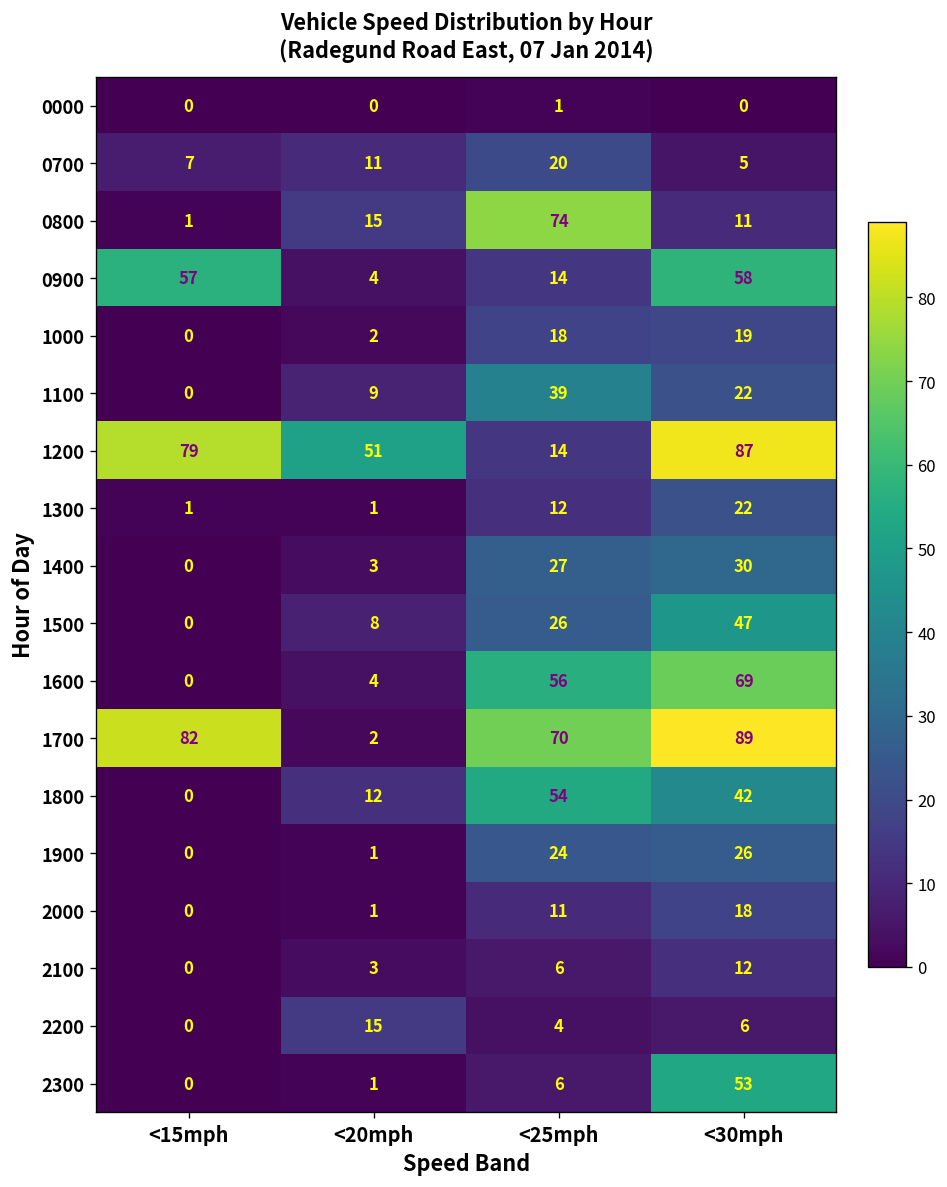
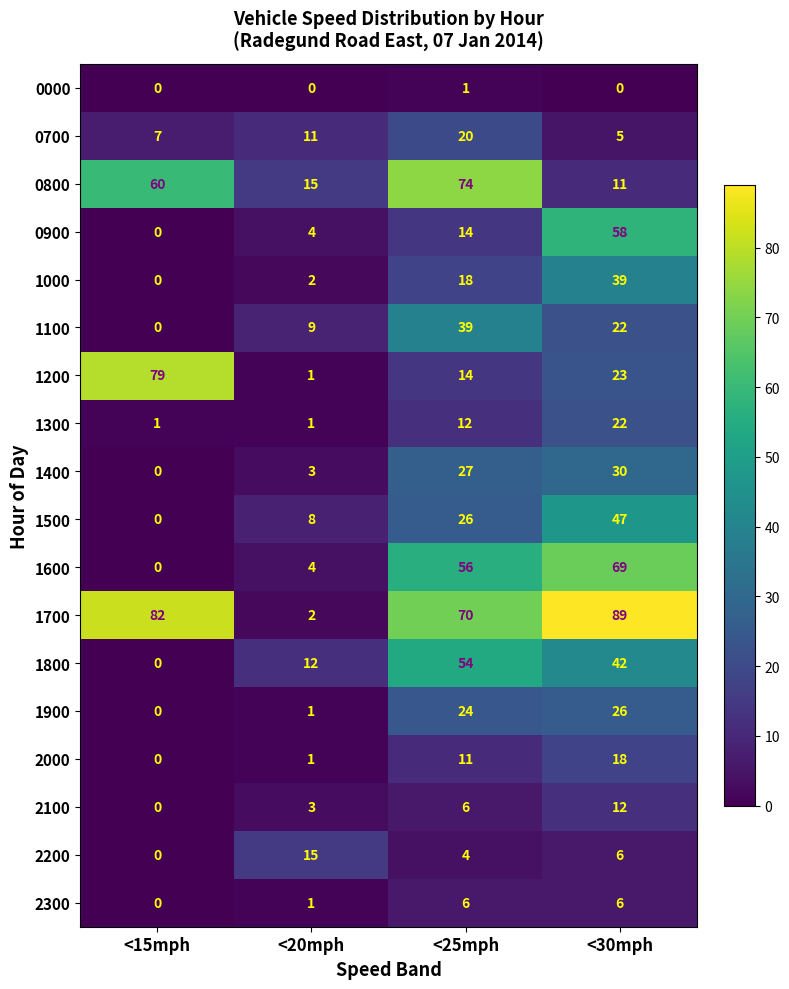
  {
    "0000": {
      "<15mph": 0,
      "<20mph": 0,
      "<25mph": 1,
      "<30mph": 0
    },
    "0700": {
      "<15mph": 7,
      "<20mph": 11,
      "<25mph": 20,
      "<30mph": 5
    },
    "0800": {
-     "<15mph": 1,
+     "<15mph": 60,
      "<20mph": 15,
      "<25mph": 74,
      "<30mph": 11
    },
    "0900": {
-     "<15mph": 57,
+     "<15mph": 0,
      "<20mph": 4,
      "<25mph": 14,
      "<30mph": 58
    },
    "1000": {
      "<15mph": 0,
      "<20mph": 2,
      "<25mph": 18,
-     "<30mph": 19
+     "<30mph": 39
    },
    "1100": {
      "<15mph": 0,
      "<20mph": 9,
      "<25mph": 39,
      "<30mph": 22
    },
    "1200": {
      "<15mph": 79,
-     "<20mph": 51,
+     "<20mph": 1,
      "<25mph": 14,
-     "<30mph": 87
+     "<30mph": 23
    },
    "1300": {
      "<15mph": 1,
      "<20mph": 1,
      "<25mph": 12,
      "<30mph": 22
    },
    "1400": {
      "<15mph": 0,
      "<20mph": 3,
      "<25mph": 27,
      "<30mph": 30
    },
    "1500": {
      "<15mph": 0,
      "<20mph": 8,
      "<25mph": 26,
      "<30mph": 47
    },
    "1600": {
      "<15mph": 0,
      "<20mph": 4,
      "<25mph": 56,
      "<30mph": 69
    },
    "1700": {
      "<15mph": 82,
      "<20mph": 2,
      "<25mph": 70,
      "<30mph": 89
    },
    "1800": {
      "<15mph": 0,
      "<20mph": 12,
      "<25mph": 54,
      "<30mph": 42
    },
    "1900": {
      "<15mph": 0,
      "<20mph": 1,
      "<25mph": 24,
      "<30mph": 26
    },
    "2000": {
      "<15mph": 0,
      "<20mph": 1,
      "<25mph": 11,
      "<30mph": 18
    },
    "2100": {
      "<15mph": 0,
      "<20mph": 3,
      "<25mph": 6,
      "<30mph": 12
    },
    "2200": {
      "<15mph": 0,
      "<20mph": 15,
      "<25mph": 4,
      "<30mph": 6
    },
    "2300": {
      "<15mph": 0,
      "<20mph": 1,
      "<25mph": 6,
-     "<30mph": 53
+     "<30mph": 6
    }
  }
